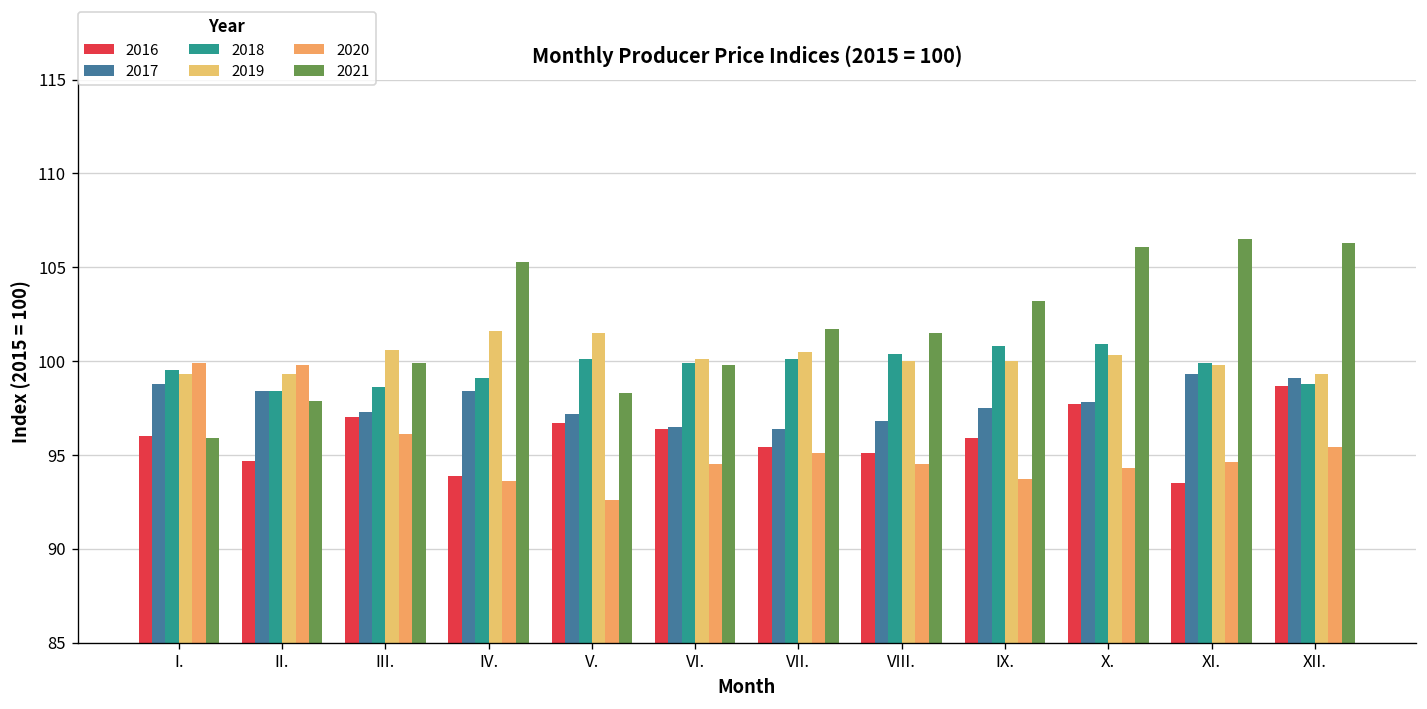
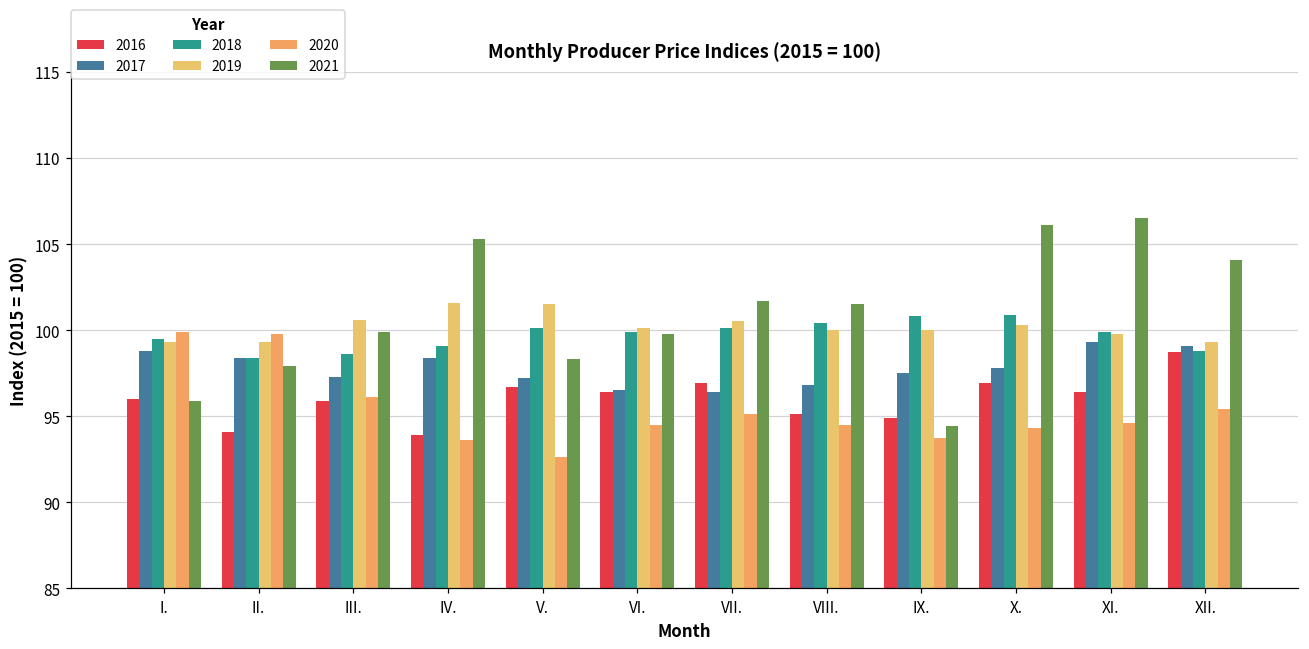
  {
    "2016": {
      "I.": 96.0,
-     "II.": 94.7,
-     "III.": 97.0,
+     "II.": 94.1,
+     "III.": 95.9,
      "IV.": 93.9,
      "V.": 96.7,
      "VI.": 96.4,
-     "VII.": 95.4,
+     "VII.": 96.9,
      "VIII.": 95.1,
-     "IX.": 95.9,
-     "X.": 97.7,
-     "XI.": 93.5,
+     "IX.": 94.9,
+     "X.": 96.9,
+     "XI.": 96.4,
      "XII.": 98.7
    },
    "2021": {
      "I.": 95.9,
      "II.": 97.9,
      "III.": 99.9,
      "IV.": 105.3,
      "V.": 98.3,
      "VI.": 99.8,
      "VII.": 101.7,
      "VIII.": 101.5,
-     "IX.": 103.2,
+     "IX.": 94.4,
      "X.": 106.1,
      "XI.": 106.5,
-     "XII.": 106.3
+     "XII.": 104.1
    }
  }
